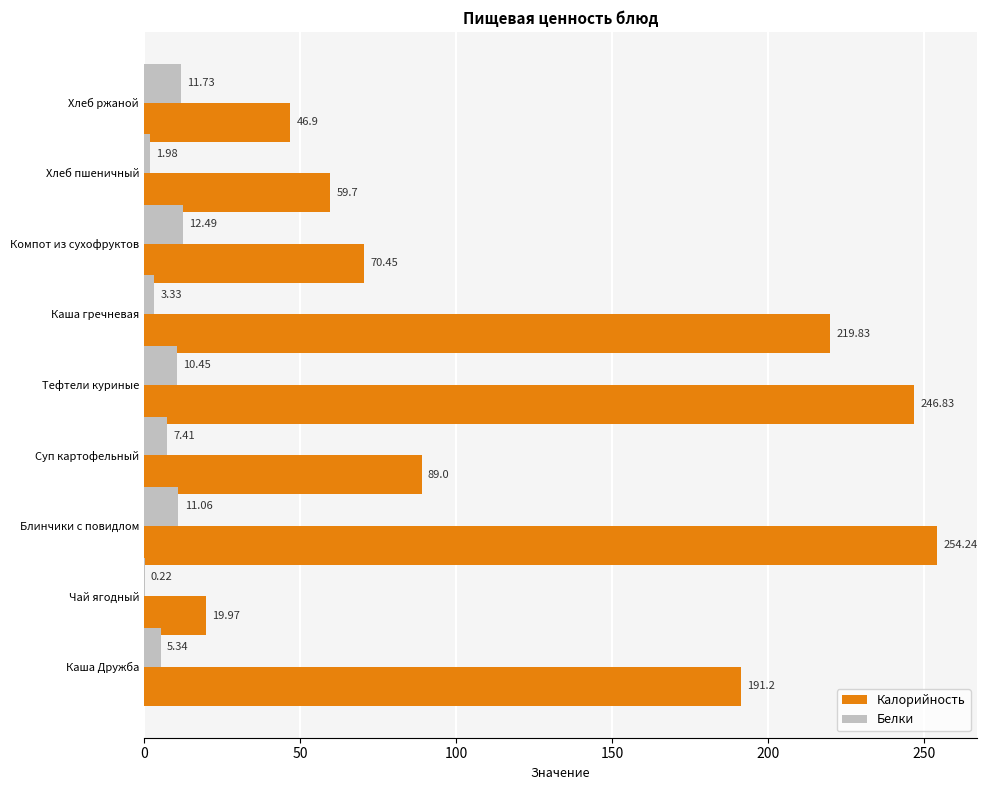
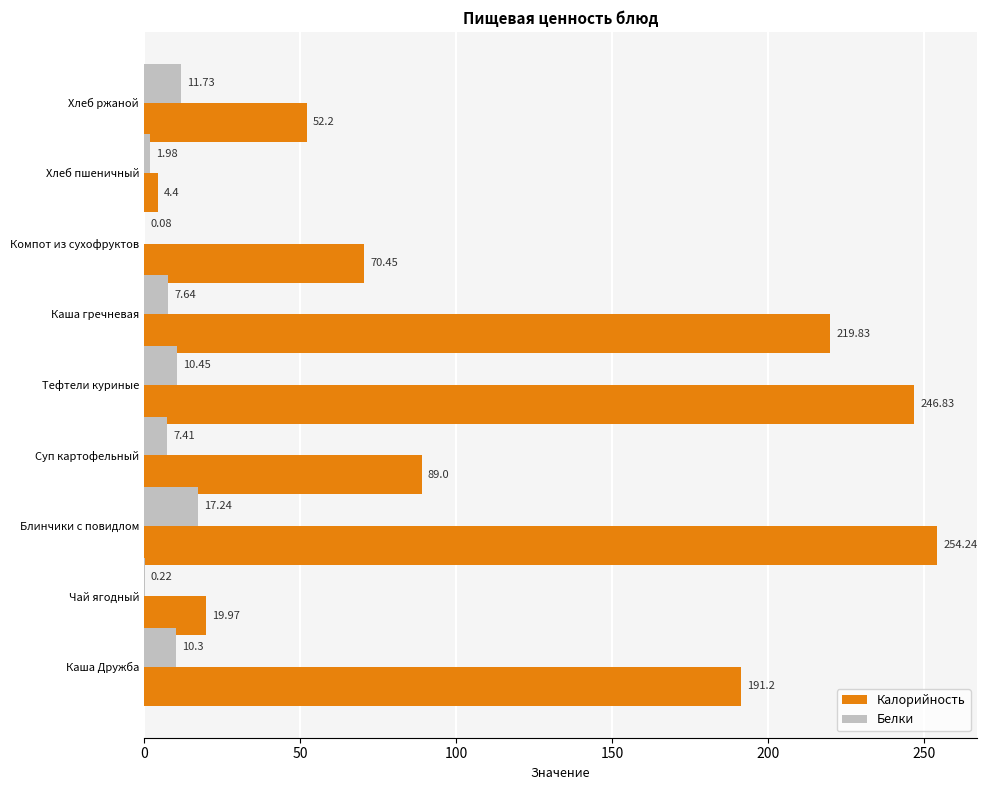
  {
    "Калорийность": {
-     "Хлеб ржаной": 46.9,
-     "Хлеб пшеничный": 59.7,
+     "Хлеб ржаной": 52.2,
+     "Хлеб пшеничный": 4.4,
      "Компот из сухофруктов": 70.45,
      "Каша гречневая": 219.83,
      "Тефтели куриные": 246.83,
      "Суп картофельный": 89.0,
      "Блинчики с повидлом": 254.24,
      "Чай ягодный": 19.97,
      "Каша Дружба": 191.2
    },
    "Белки": {
      "Хлеб ржаной": 11.73,
      "Хлеб пшеничный": 1.98,
-     "Компот из сухофруктов": 12.49,
-     "Каша гречневая": 3.33,
+     "Компот из сухофруктов": 0.08,
+     "Каша гречневая": 7.64,
      "Тефтели куриные": 10.45,
      "Суп картофельный": 7.41,
-     "Блинчики с повидлом": 11.06,
+     "Блинчики с повидлом": 17.24,
      "Чай ягодный": 0.22,
-     "Каша Дружба": 5.34
+     "Каша Дружба": 10.3
    }
  }
